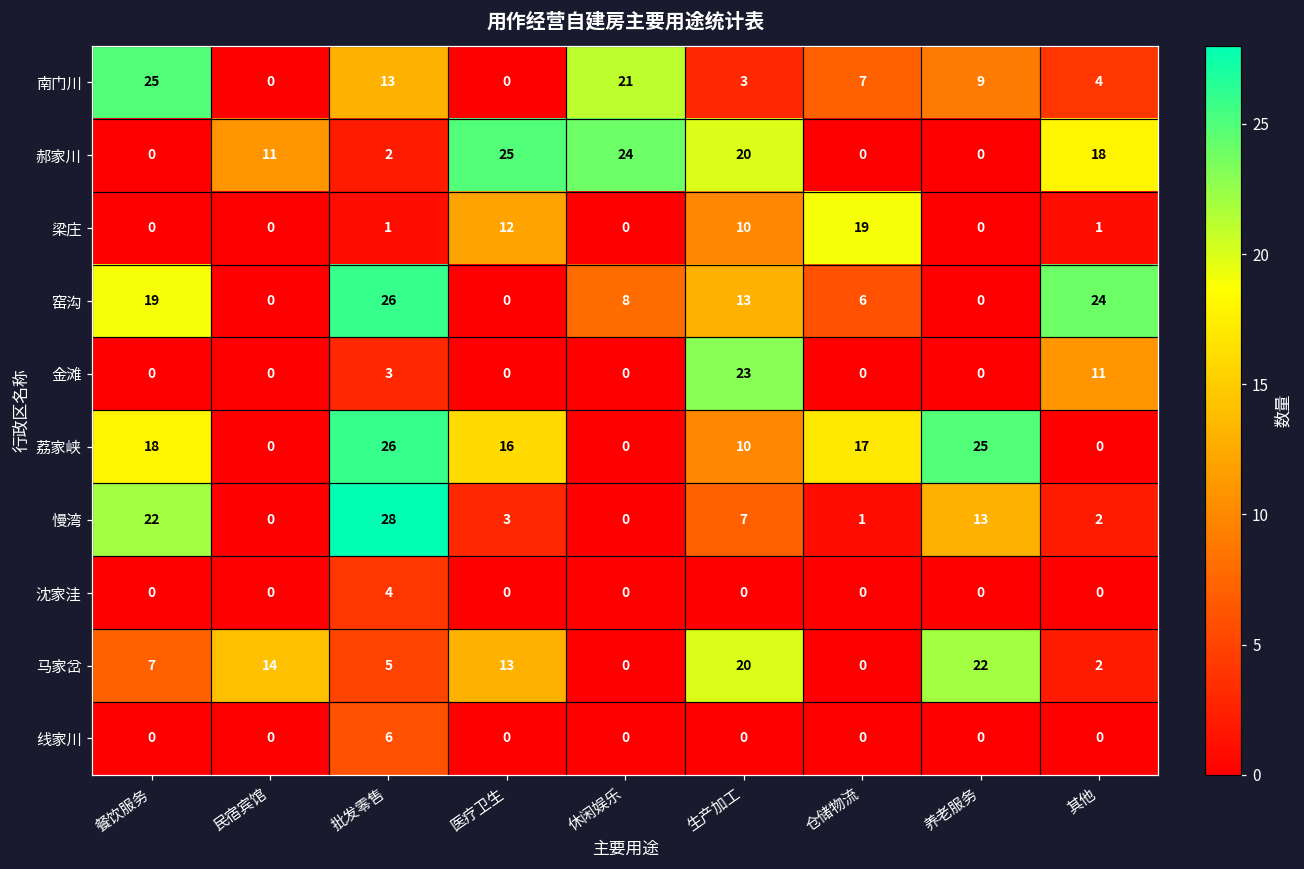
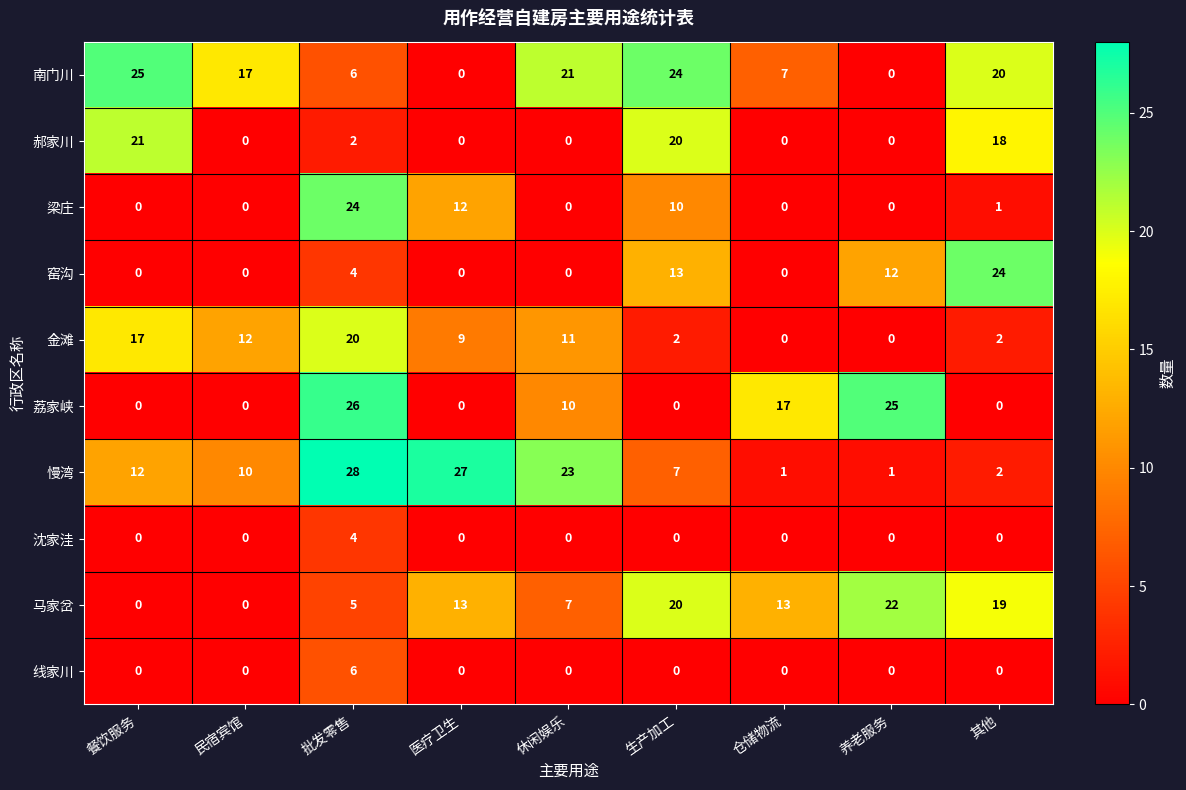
  {
    "南门川": {
      "餐饮服务": 25,
-     "民宿宾馆": 0,
-     "批发零售": 13,
+     "民宿宾馆": 17,
+     "批发零售": 6,
      "医疗卫生": 0,
      "休闲娱乐": 21,
-     "生产加工": 3,
+     "生产加工": 24,
      "仓储物流": 7,
-     "养老服务": 9,
-     "其他": 4
+     "养老服务": 0,
+     "其他": 20
    },
    "郝家川": {
-     "餐饮服务": 0,
-     "民宿宾馆": 11,
+     "餐饮服务": 21,
+     "民宿宾馆": 0,
      "批发零售": 2,
-     "医疗卫生": 25,
-     "休闲娱乐": 24,
+     "医疗卫生": 0,
+     "休闲娱乐": 0,
      "生产加工": 20,
      "仓储物流": 0,
      "养老服务": 0,
      "其他": 18
    },
    "梁庄": {
      "餐饮服务": 0,
      "民宿宾馆": 0,
-     "批发零售": 1,
+     "批发零售": 24,
      "医疗卫生": 12,
      "休闲娱乐": 0,
      "生产加工": 10,
-     "仓储物流": 19,
+     "仓储物流": 0,
      "养老服务": 0,
      "其他": 1
    },
    "窑沟": {
-     "餐饮服务": 19,
+     "餐饮服务": 0,
      "民宿宾馆": 0,
-     "批发零售": 26,
+     "批发零售": 4,
      "医疗卫生": 0,
-     "休闲娱乐": 8,
+     "休闲娱乐": 0,
      "生产加工": 13,
-     "仓储物流": 6,
-     "养老服务": 0,
+     "仓储物流": 0,
+     "养老服务": 12,
      "其他": 24
    },
    "金滩": {
-     "餐饮服务": 0,
-     "民宿宾馆": 0,
-     "批发零售": 3,
-     "医疗卫生": 0,
-     "休闲娱乐": 0,
-     "生产加工": 23,
+     "餐饮服务": 17,
+     "民宿宾馆": 12,
+     "批发零售": 20,
+     "医疗卫生": 9,
+     "休闲娱乐": 11,
+     "生产加工": 2,
      "仓储物流": 0,
      "养老服务": 0,
-     "其他": 11
+     "其他": 2
    },
    "荔家峡": {
-     "餐饮服务": 18,
+     "餐饮服务": 0,
      "民宿宾馆": 0,
      "批发零售": 26,
-     "医疗卫生": 16,
-     "休闲娱乐": 0,
-     "生产加工": 10,
+     "医疗卫生": 0,
+     "休闲娱乐": 10,
+     "生产加工": 0,
      "仓储物流": 17,
      "养老服务": 25,
      "其他": 0
    },
    "慢湾": {
-     "餐饮服务": 22,
-     "民宿宾馆": 0,
+     "餐饮服务": 12,
+     "民宿宾馆": 10,
      "批发零售": 28,
-     "医疗卫生": 3,
-     "休闲娱乐": 0,
+     "医疗卫生": 27,
+     "休闲娱乐": 23,
      "生产加工": 7,
      "仓储物流": 1,
-     "养老服务": 13,
+     "养老服务": 1,
      "其他": 2
    },
    "沈家洼": {
      "餐饮服务": 0,
      "民宿宾馆": 0,
      "批发零售": 4,
      "医疗卫生": 0,
      "休闲娱乐": 0,
      "生产加工": 0,
      "仓储物流": 0,
      "养老服务": 0,
      "其他": 0
    },
    "马家岔": {
-     "餐饮服务": 7,
-     "民宿宾馆": 14,
+     "餐饮服务": 0,
+     "民宿宾馆": 0,
      "批发零售": 5,
      "医疗卫生": 13,
-     "休闲娱乐": 0,
+     "休闲娱乐": 7,
      "生产加工": 20,
-     "仓储物流": 0,
+     "仓储物流": 13,
      "养老服务": 22,
-     "其他": 2
+     "其他": 19
    },
    "线家川": {
      "餐饮服务": 0,
      "民宿宾馆": 0,
      "批发零售": 6,
      "医疗卫生": 0,
      "休闲娱乐": 0,
      "生产加工": 0,
      "仓储物流": 0,
      "养老服务": 0,
      "其他": 0
    }
  }
